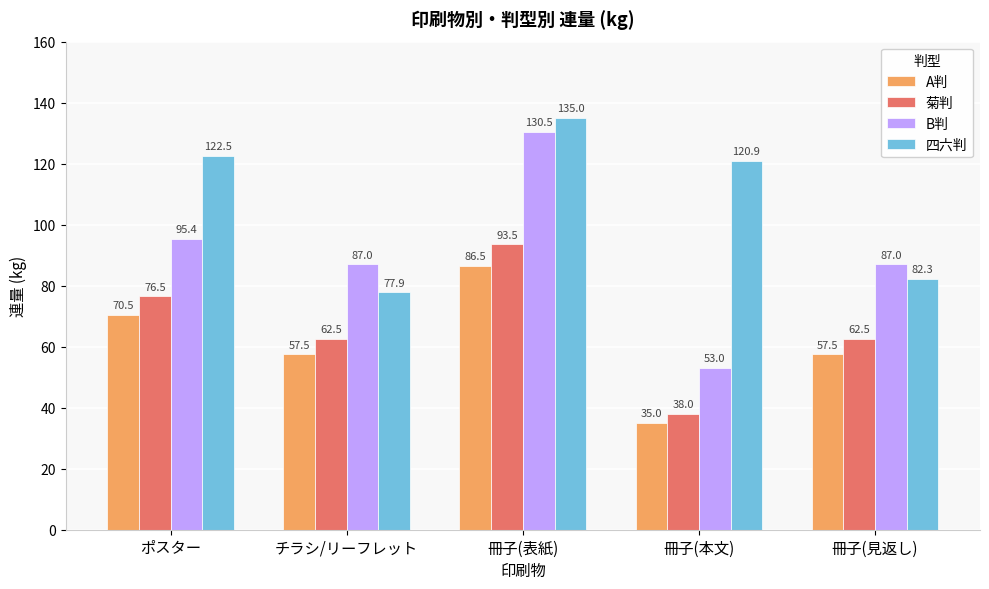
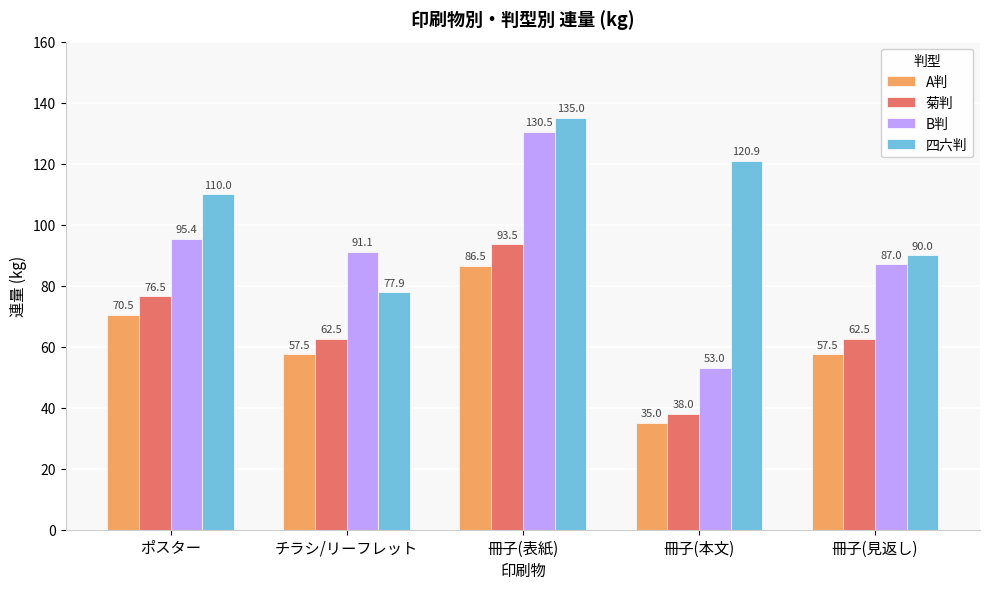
  {
    "B判": {
      "ポスター": 95.4,
-     "チラシ/リーフレット": 87.0,
+     "チラシ/リーフレット": 91.1,
      "冊子(表紙)": 130.5,
      "冊子(本文)": 53.0,
      "冊子(見返し)": 87.0
    },
    "四六判": {
-     "ポスター": 122.5,
+     "ポスター": 110.0,
      "チラシ/リーフレット": 77.9,
      "冊子(表紙)": 135.0,
      "冊子(本文)": 120.9,
-     "冊子(見返し)": 82.3
+     "冊子(見返し)": 90.0
    }
  }
